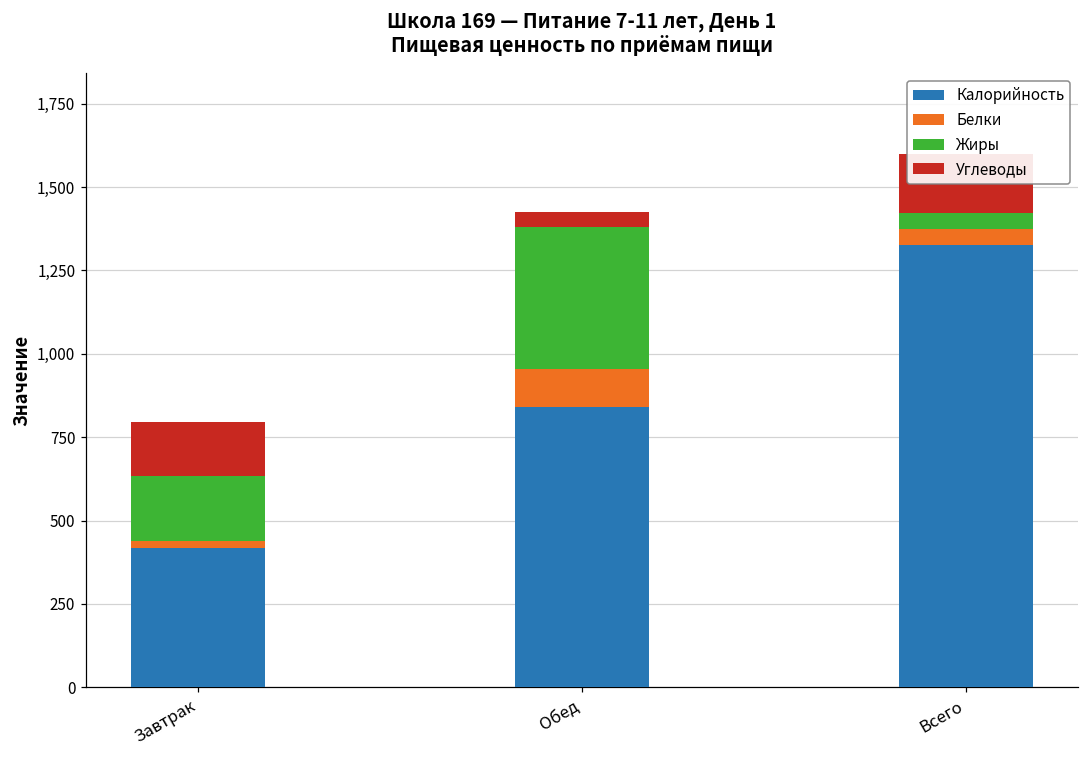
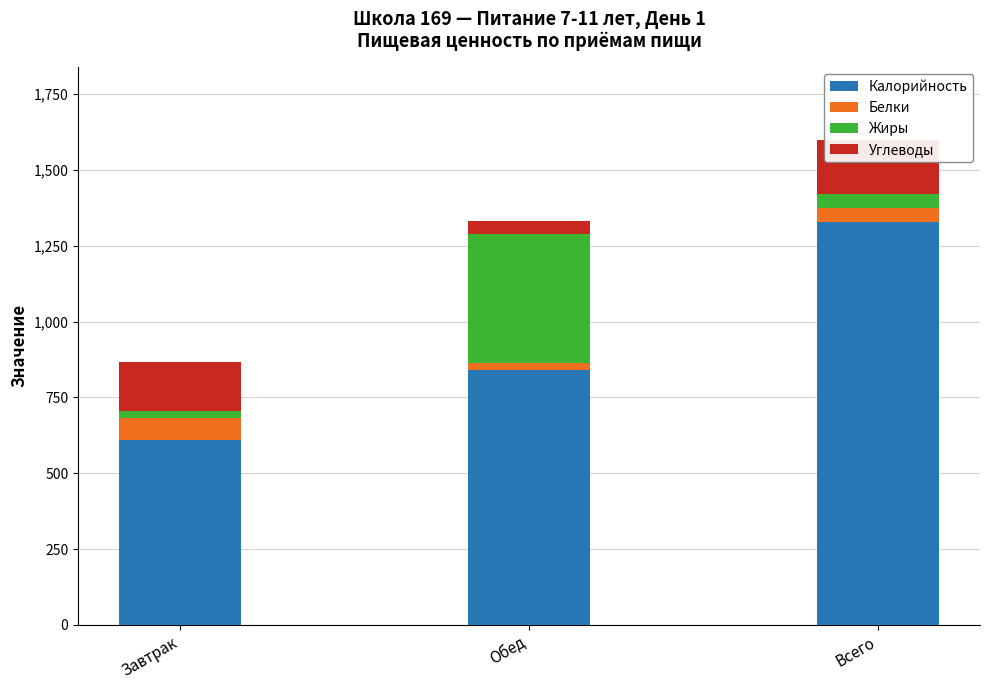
  {
    "Калорийность": {
-     "Завтрак": "420",
+     "Завтрак": "610",
      "Обед": "840",
      "Всего": "1,330"
    },
    "Белки": {
-     "Завтрак": "20",
-     "Обед": "120",
+     "Завтрак": "70",
+     "Обед": "30",
      "Всего": "50"
    },
    "Жиры": {
-     "Завтрак": "200",
+     "Завтрак": "20",
      "Обед": "430",
      "Всего": "50"
    },
    "Углеводы": {
      "Завтрак": "160",
      "Обед": "40"
    }
  }
